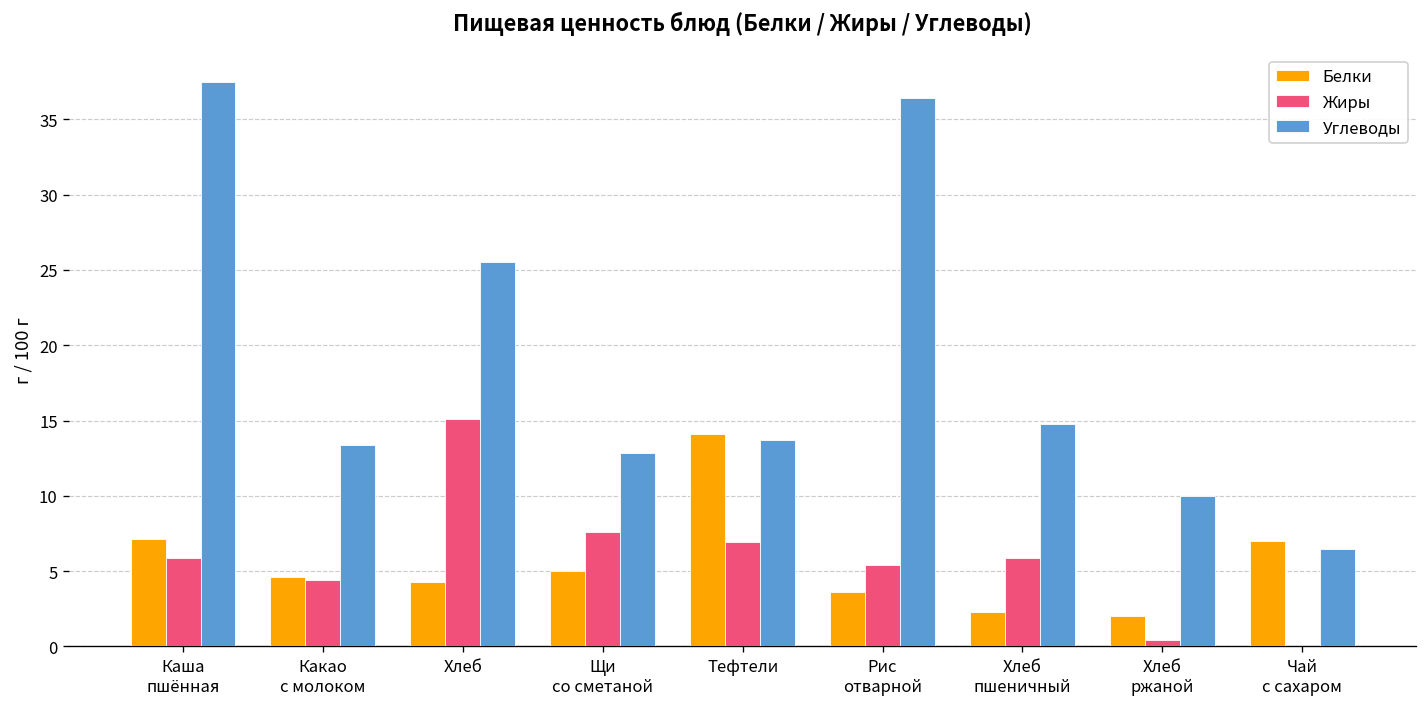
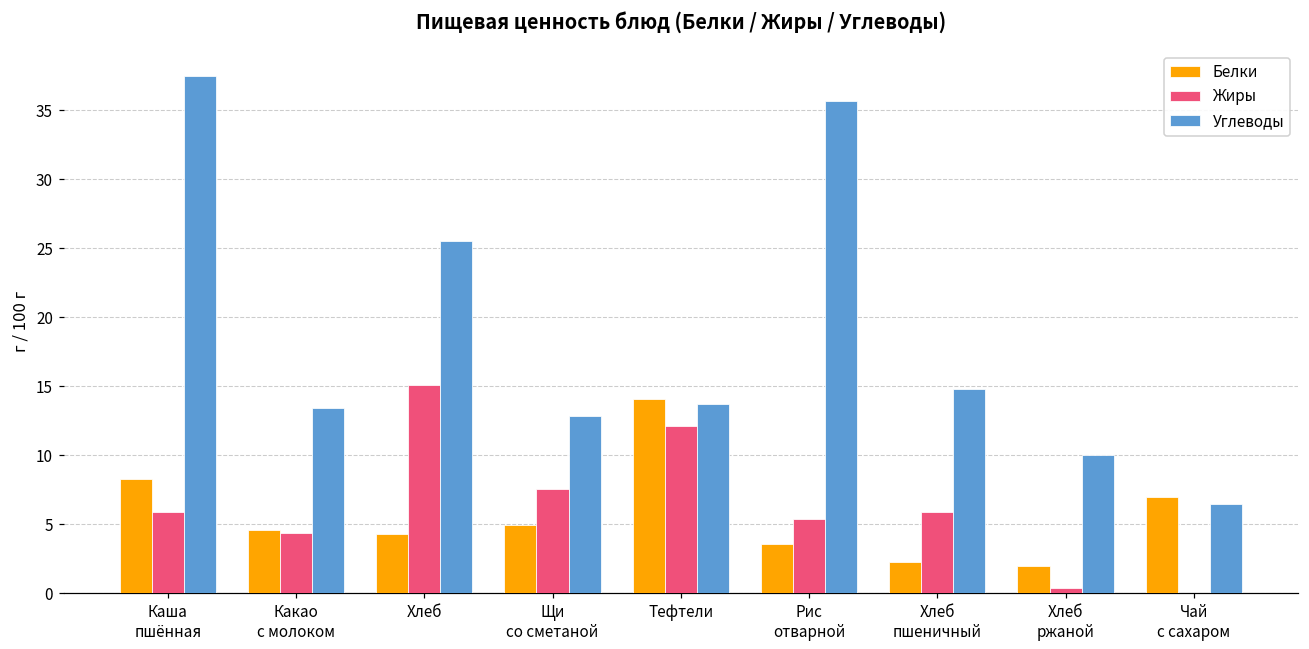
  {
    "Белки": {
-     "Каша пшённая": 7.1,
+     "Каша пшённая": 8.3,
      "Какао с молоком": 4.6,
      "Хлеб": 4.3,
      "Щи со сметаной": 5.0,
      "Тефтели": 14.1,
      "Рис отварной": 3.6,
      "Хлеб пшеничный": 2.3,
      "Хлеб ржаной": 2.0,
      "Чай с сахаром": 7.0
    },
    "Жиры": {
      "Каша пшённая": 5.9,
      "Какао с молоком": 4.4,
      "Хлеб": 15.1,
      "Щи со сметаной": 7.6,
-     "Тефтели": 6.9,
+     "Тефтели": 12.1,
      "Рис отварной": 5.4,
      "Хлеб пшеничный": 5.9,
      "Хлеб ржаной": 0.4,
      "Чай с сахаром": 0.0
    },
    "Углеводы": {
      "Каша пшённая": 37.5,
      "Какао с молоком": 13.4,
      "Хлеб": 25.5,
      "Щи со сметаной": 12.8,
      "Тефтели": 13.7,
-     "Рис отварной": 36.4,
+     "Рис отварной": 35.7,
      "Хлеб пшеничный": 14.8,
      "Хлеб ржаной": 10.0,
      "Чай с сахаром": 6.5
    }
  }
